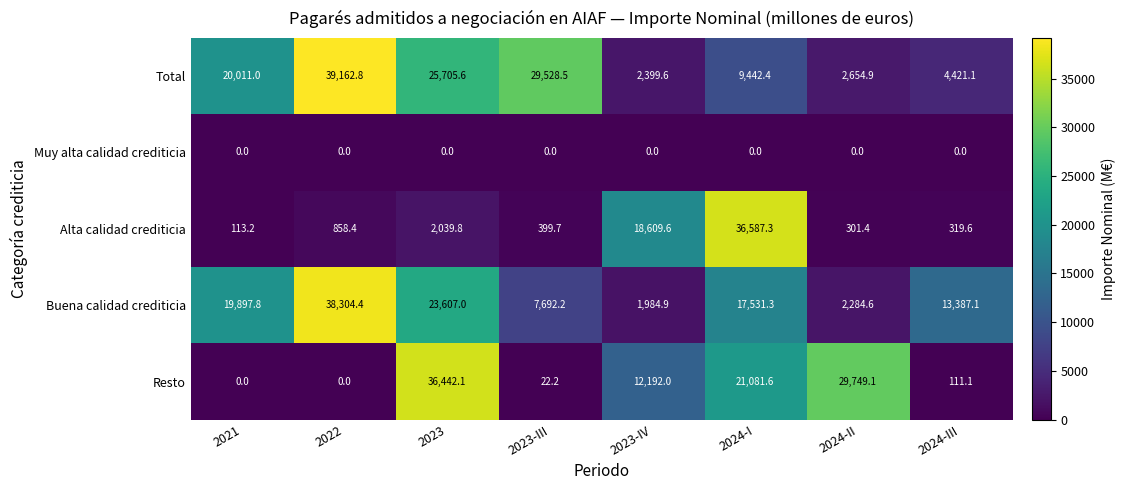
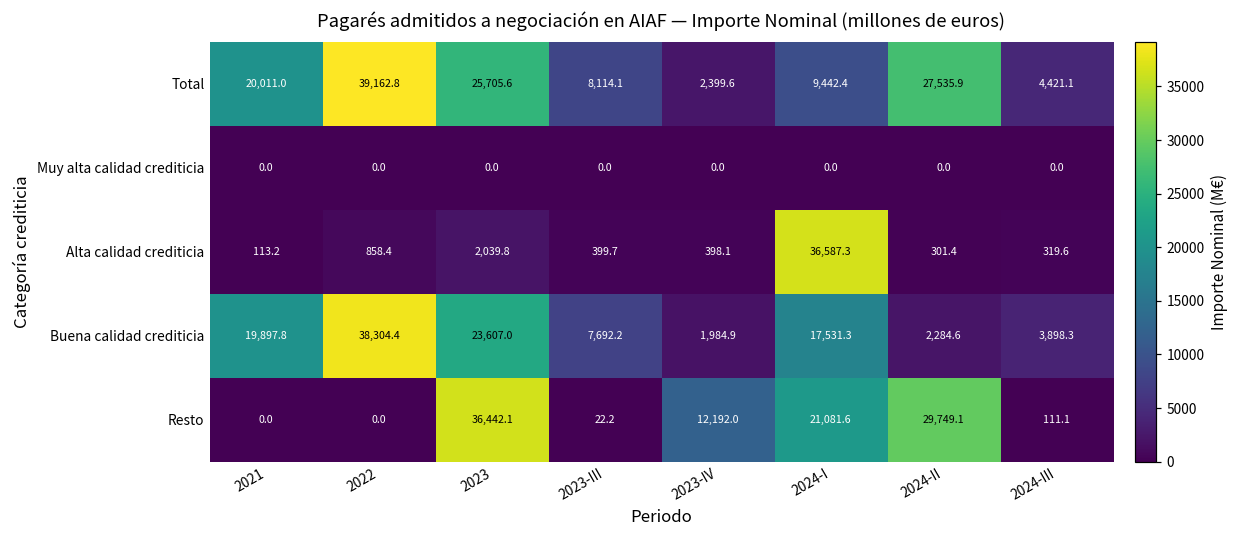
  {
    "Total": {
      "2021": "20,011.0",
      "2022": "39,162.8",
      "2023": "25,705.6",
-     "2023-III": "29,528.5",
+     "2023-III": "8,114.1",
      "2023-IV": "2,399.6",
      "2024-I": "9,442.4",
-     "2024-II": "2,654.9",
+     "2024-II": "27,535.9",
      "2024-III": "4,421.1"
    },
    "Muy alta calidad crediticia": {
      "2021": "0.0",
      "2022": "0.0",
      "2023": "0.0",
      "2023-III": "0.0",
      "2023-IV": "0.0",
      "2024-I": "0.0",
      "2024-II": "0.0",
      "2024-III": "0.0"
    },
    "Alta calidad crediticia": {
      "2021": "113.2",
      "2022": "858.4",
      "2023": "2,039.8",
      "2023-III": "399.7",
-     "2023-IV": "18,609.6",
+     "2023-IV": "398.1",
      "2024-I": "36,587.3",
      "2024-II": "301.4",
      "2024-III": "319.6"
    },
    "Buena calidad crediticia": {
      "2021": "19,897.8",
      "2022": "38,304.4",
      "2023": "23,607.0",
      "2023-III": "7,692.2",
      "2023-IV": "1,984.9",
      "2024-I": "17,531.3",
      "2024-II": "2,284.6",
-     "2024-III": "13,387.1"
+     "2024-III": "3,898.3"
    },
    "Resto": {
      "2021": "0.0",
      "2022": "0.0",
      "2023": "36,442.1",
      "2023-III": "22.2",
      "2023-IV": "12,192.0",
      "2024-I": "21,081.6",
      "2024-II": "29,749.1",
      "2024-III": "111.1"
    }
  }
